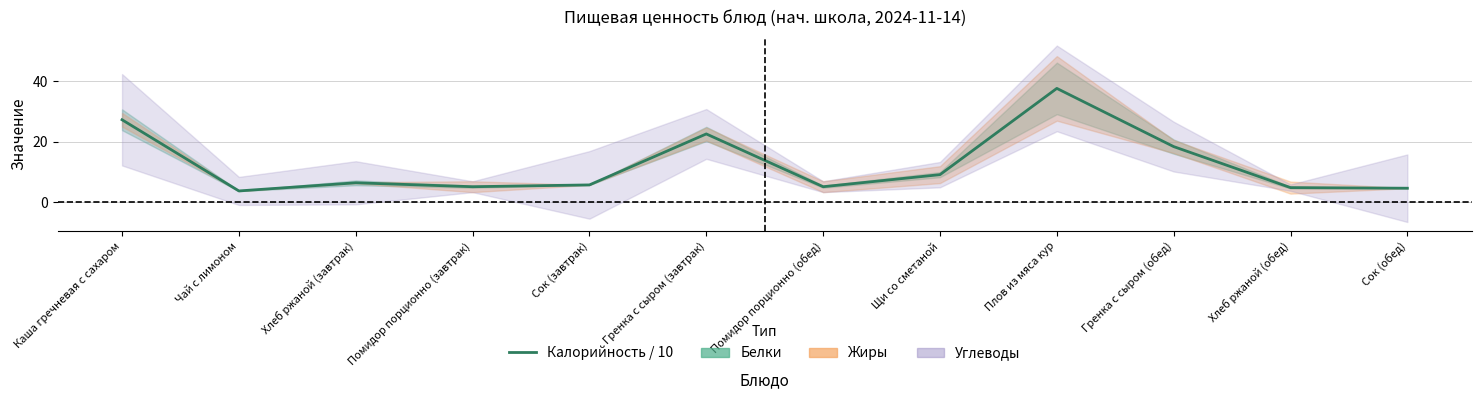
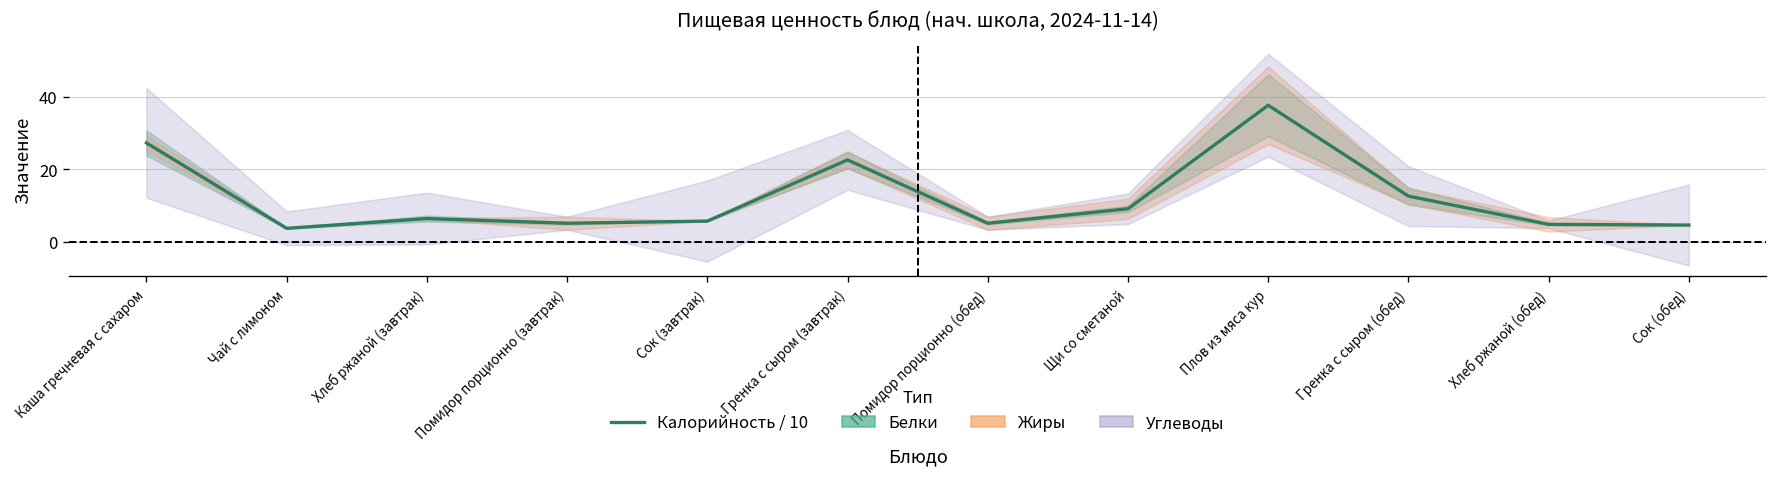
  {
    "Калорийность / 10": {
      "Каша гречневая с сахаром": 27,
      "Гренка с сыром (завтрак)": 23,
      "Щи со сметаной": 9,
      "Плов из мяса кур": 38,
-     "Гренка с сыром (обед)": 18
+     "Гренка с сыром (обед)": 13
    }
  }
